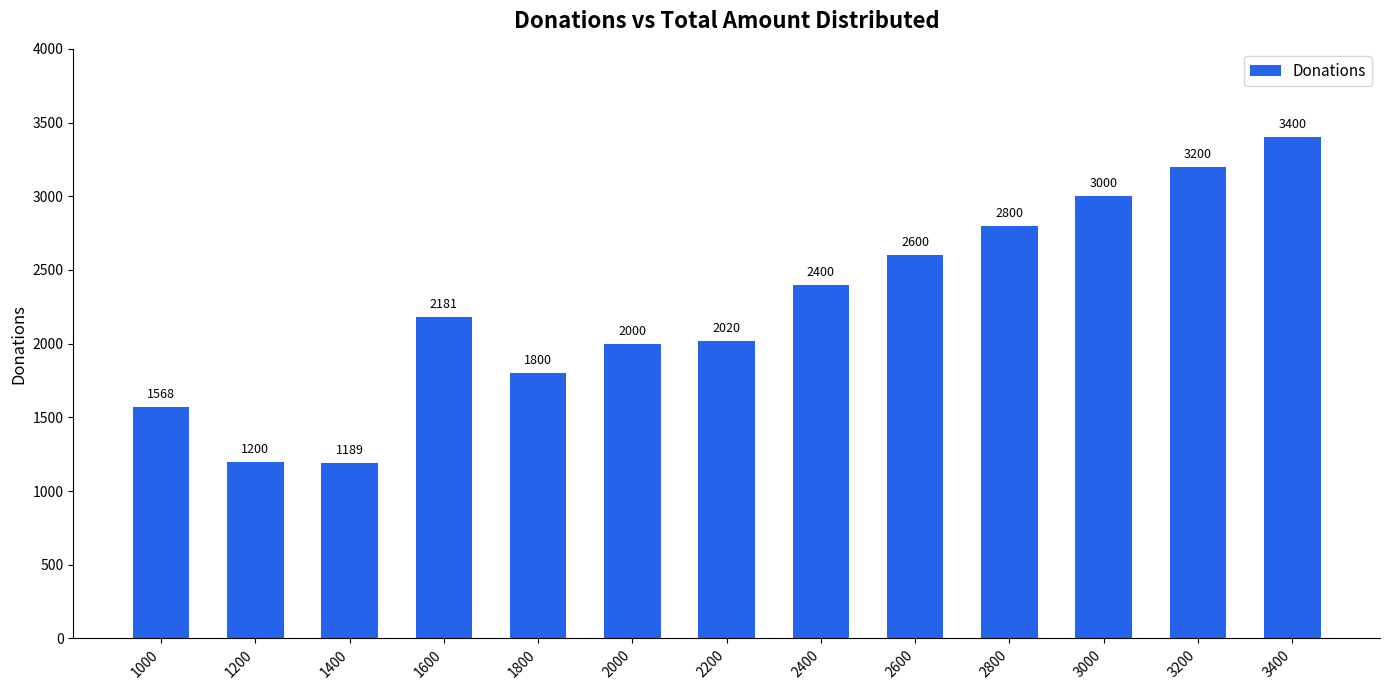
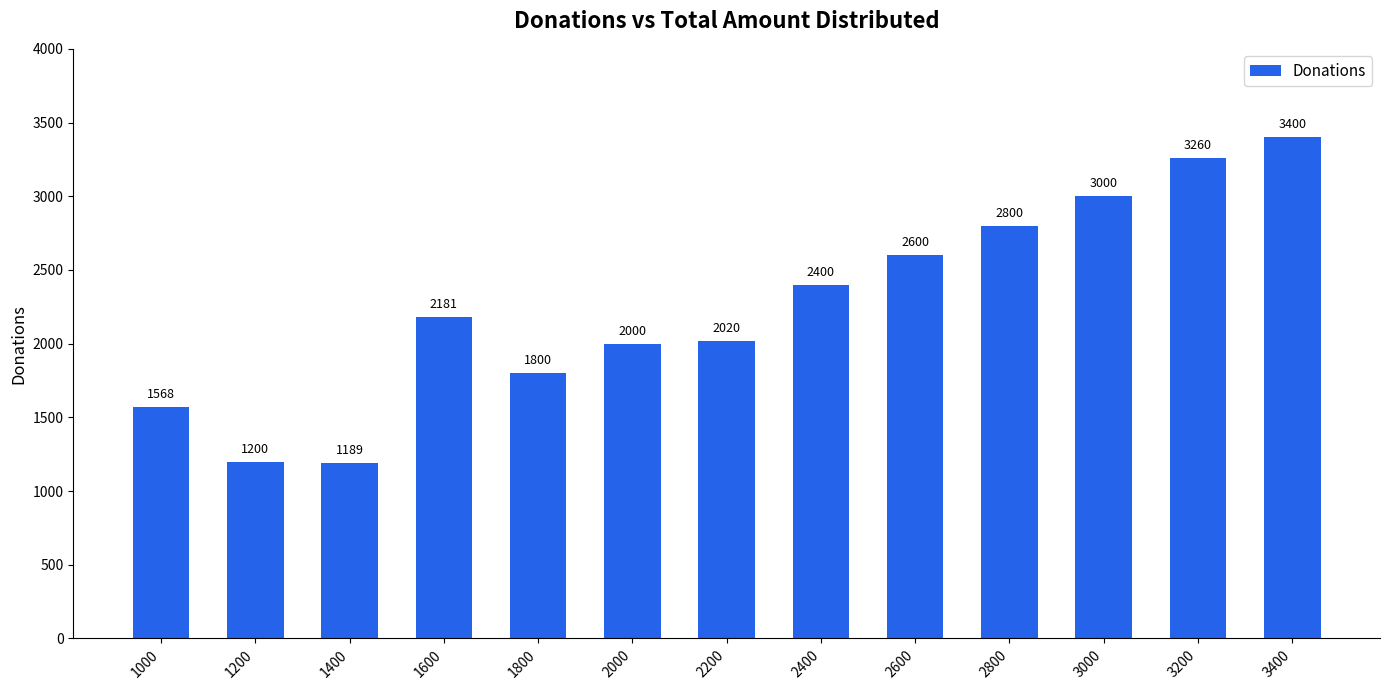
  {
    "1000": 1568,
    "1200": 1200,
    "1400": 1189,
    "1600": 2181,
    "1800": 1800,
    "2000": 2000,
    "2200": 2020,
    "2400": 2400,
    "2600": 2600,
    "2800": 2800,
    "3000": 3000,
-   "3200": 3200,
+   "3200": 3260,
    "3400": 3400
  }
